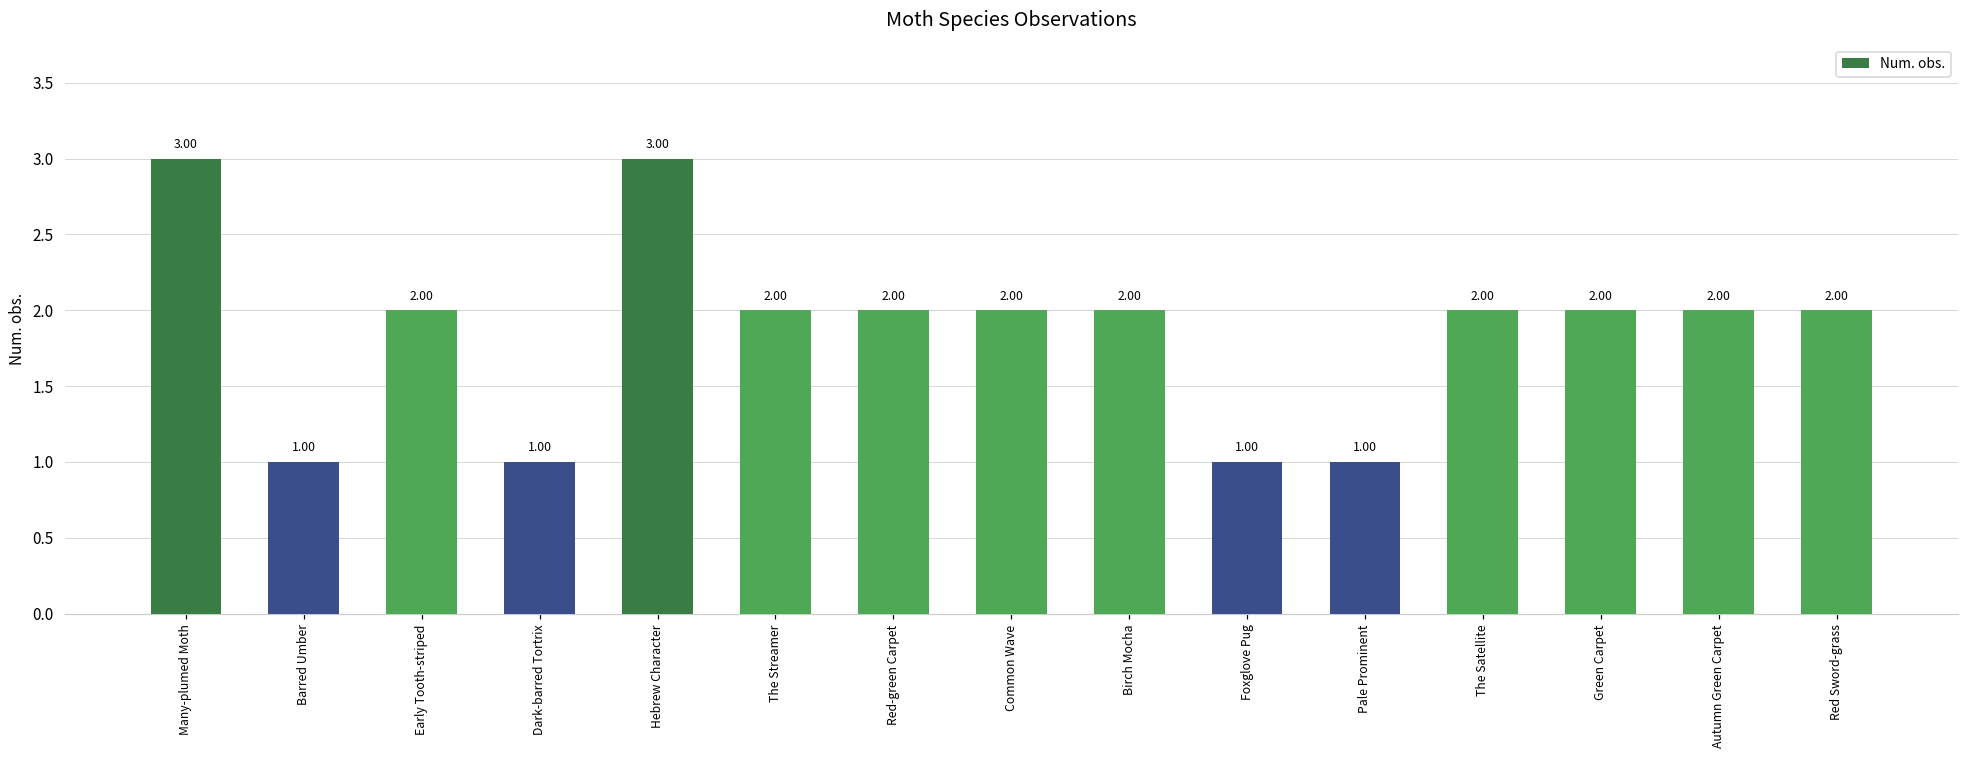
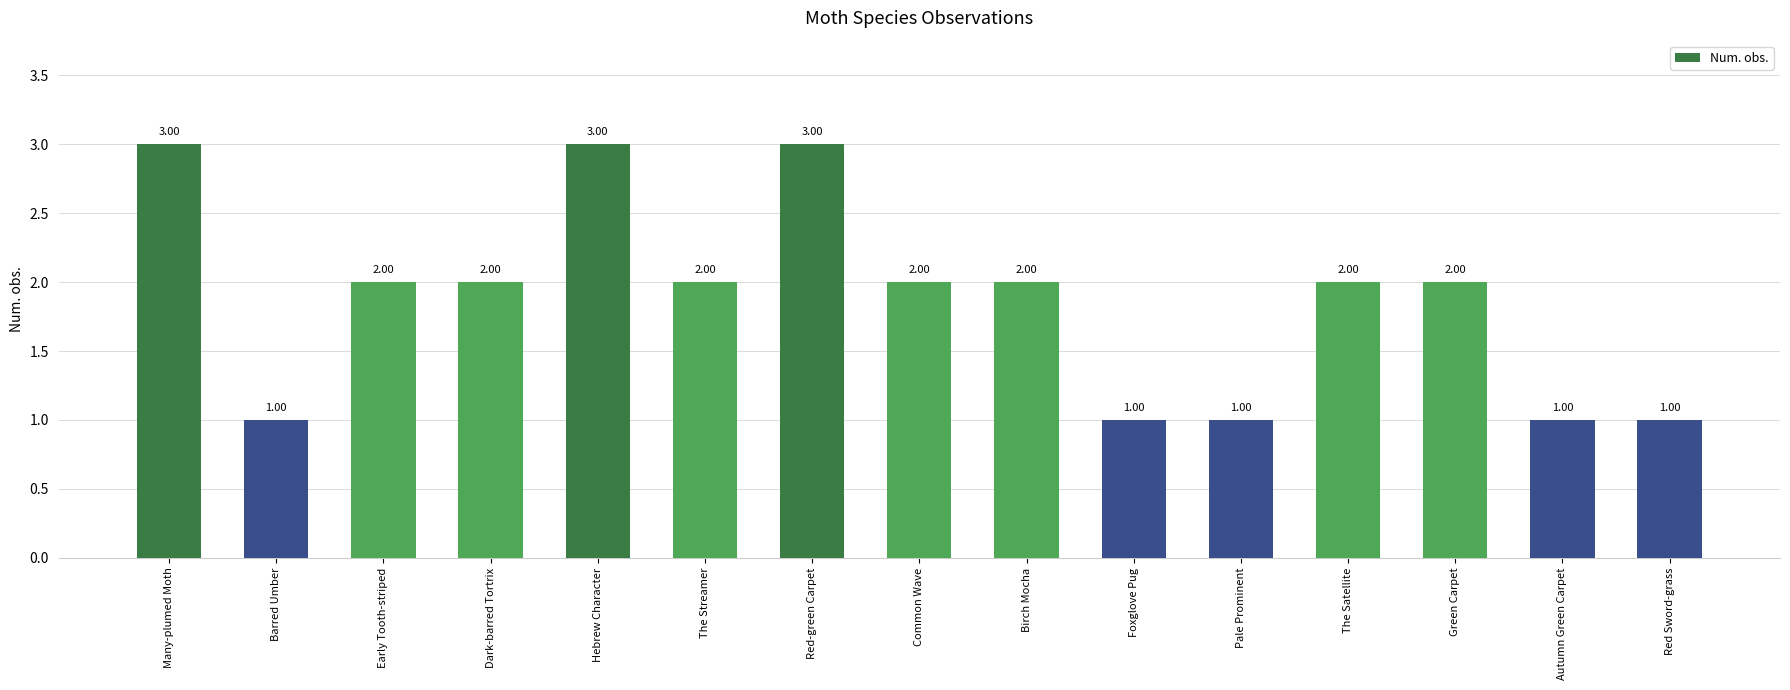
  {
    "Many-plumed Moth": 3.00,
    "Barred Umber": 1.00,
    "Early Tooth-striped": 2.00,
-   "Dark-barred Tortrix": 1.00,
+   "Dark-barred Tortrix": 2.00,
    "Hebrew Character": 3.00,
    "The Streamer": 2.00,
-   "Red-green Carpet": 2.00,
+   "Red-green Carpet": 3.00,
    "Common Wave": 2.00,
    "Birch Mocha": 2.00,
    "Foxglove Pug": 1.00,
    "Pale Prominent": 1.00,
    "The Satellite": 2.00,
    "Green Carpet": 2.00,
-   "Autumn Green Carpet": 2.00,
-   "Red Sword-grass": 2.00
+   "Autumn Green Carpet": 1.00,
+   "Red Sword-grass": 1.00
  }
